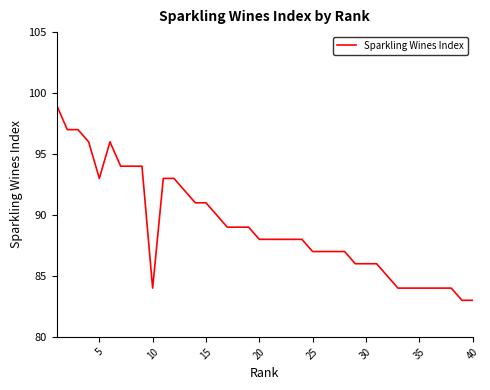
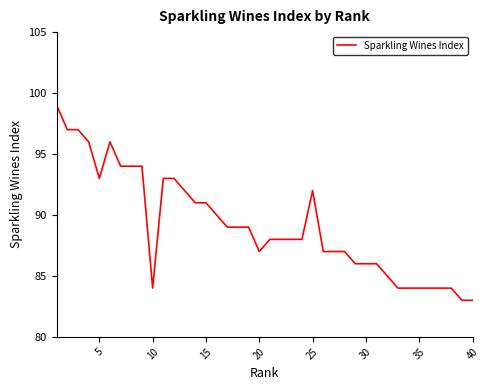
  {
    "5": 93,
    "10": 84,
    "15": 91,
-   "20": 88,
-   "25": 87,
+   "20": 87,
+   "25": 92,
    "30": 86,
    "35": 84,
    "40": 83
  }
